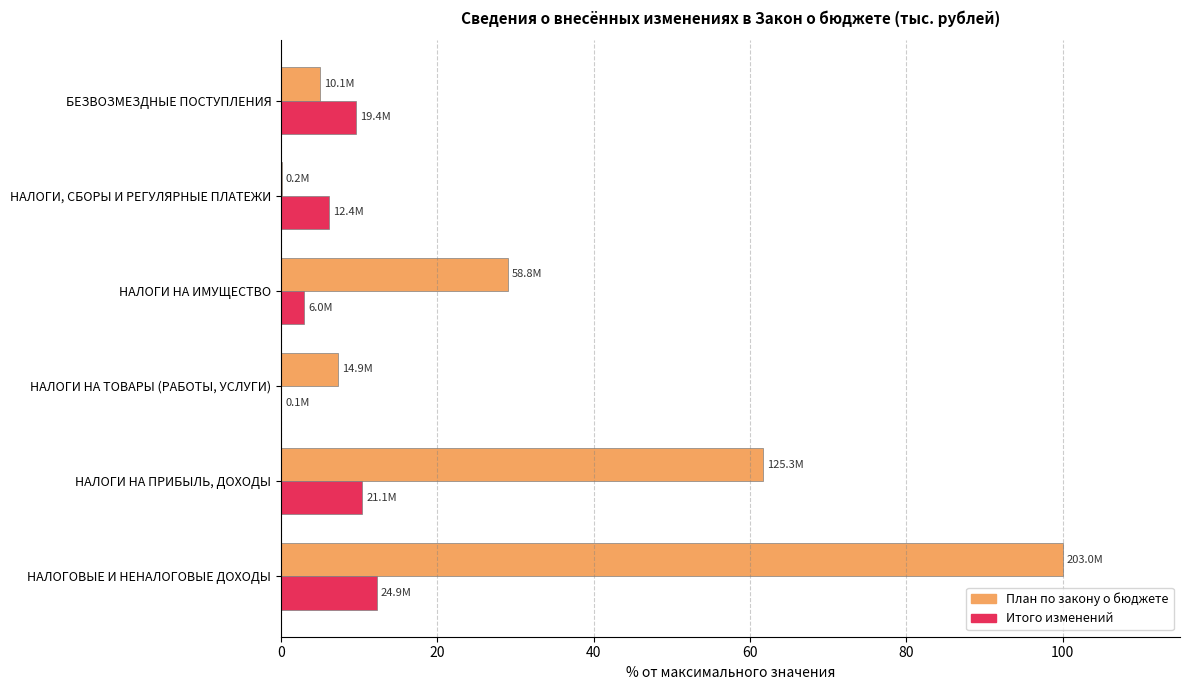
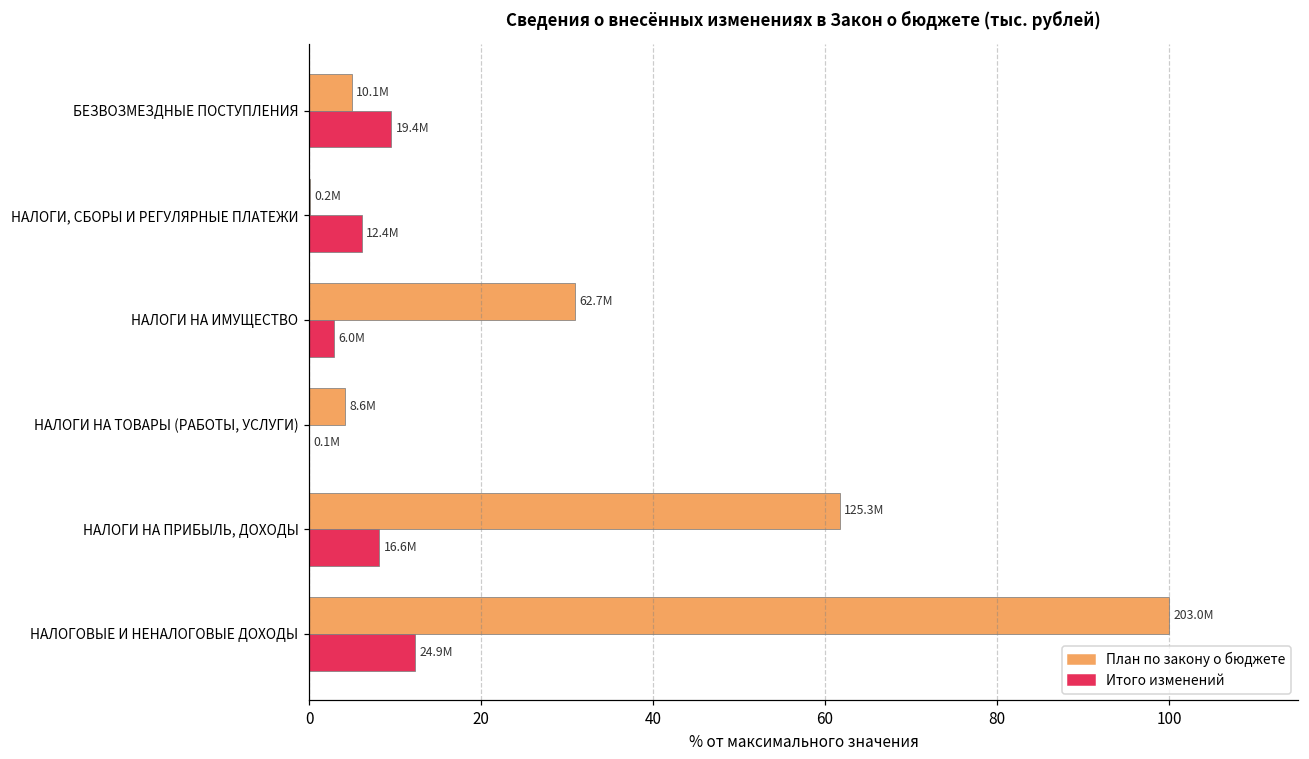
  {
    "План по закону о бюджете": {
-     "НАЛОГИ НА ИМУЩЕСТВО": "58.8M",
-     "НАЛОГИ НА ТОВАРЫ (РАБОТЫ, УСЛУГИ)": "14.9M"
+     "НАЛОГИ НА ИМУЩЕСТВО": "62.7M",
+     "НАЛОГИ НА ТОВАРЫ (РАБОТЫ, УСЛУГИ)": "8.6M"
    },
    "Итого изменений": {
-     "НАЛОГИ НА ПРИБЫЛЬ, ДОХОДЫ": "21.1M"
+     "НАЛОГИ НА ПРИБЫЛЬ, ДОХОДЫ": "16.6M"
    }
  }
